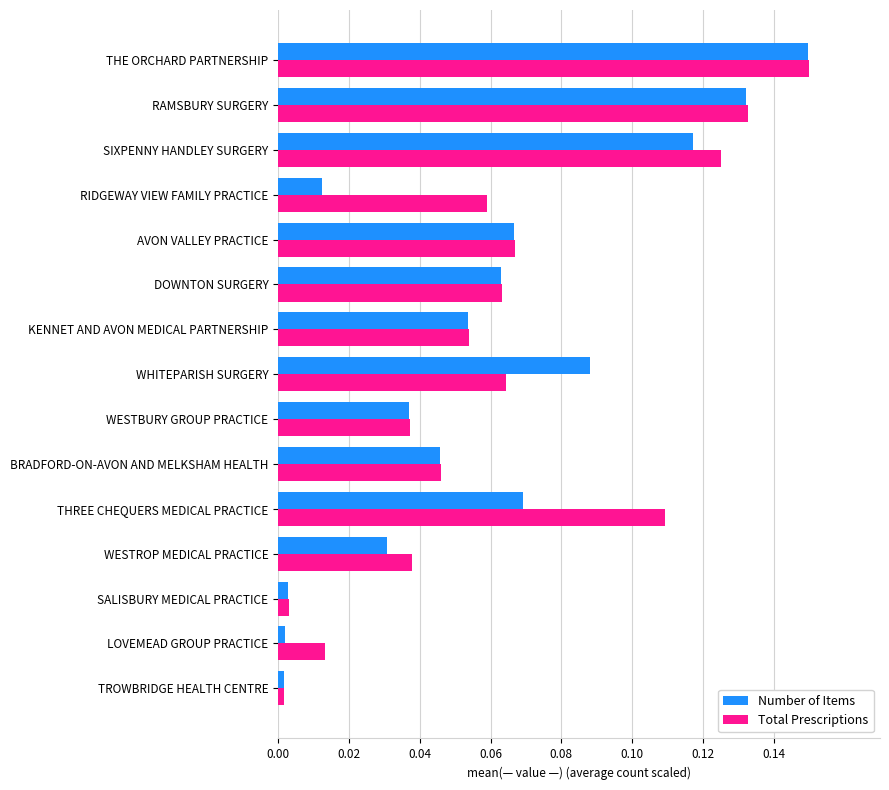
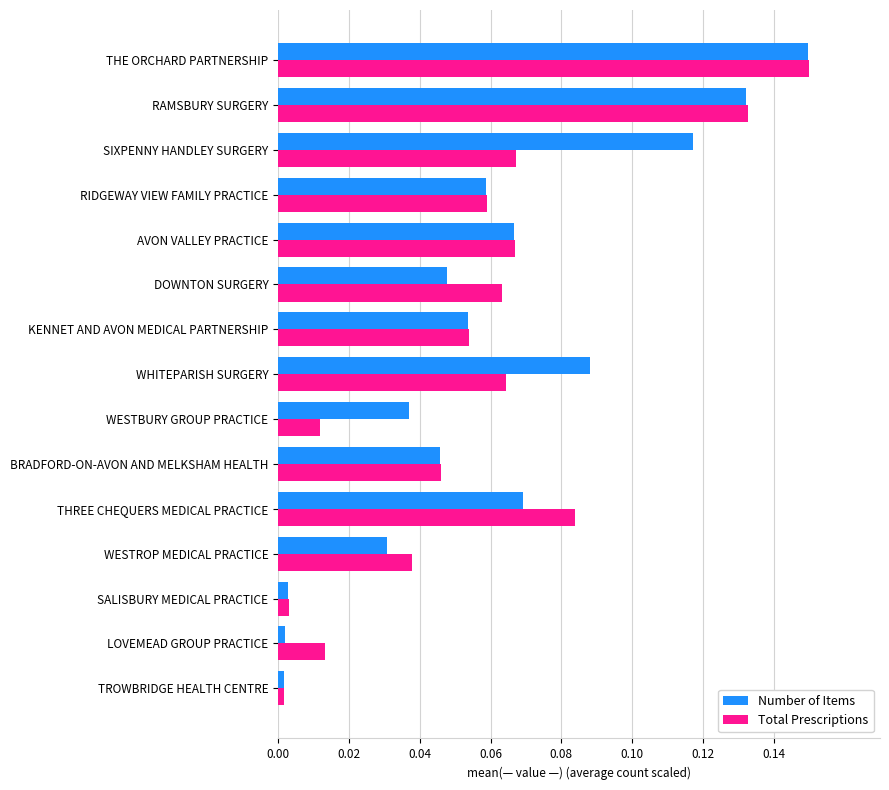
  {
    "Number of Items": {
      "THE ORCHARD PARTNERSHIP": 0.150,
      "RAMSBURY SURGERY": 0.132,
      "SIXPENNY HANDLEY SURGERY": 0.117,
-     "RIDGEWAY VIEW FAMILY PRACTICE": 0.012,
+     "RIDGEWAY VIEW FAMILY PRACTICE": 0.059,
      "AVON VALLEY PRACTICE": 0.067,
-     "DOWNTON SURGERY": 0.063,
+     "DOWNTON SURGERY": 0.048,
      "KENNET AND AVON MEDICAL PARTNERSHIP": 0.054,
      "WHITEPARISH SURGERY": 0.088,
      "WESTBURY GROUP PRACTICE": 0.037,
      "BRADFORD-ON-AVON AND MELKSHAM HEALTH": 0.046,
      "THREE CHEQUERS MEDICAL PRACTICE": 0.069,
      "WESTROP MEDICAL PRACTICE": 0.031,
      "SALISBURY MEDICAL PRACTICE": 0.003,
      "LOVEMEAD GROUP PRACTICE": 0.002,
      "TROWBRIDGE HEALTH CENTRE": 0.002
    },
    "Total Prescriptions": {
      "THE ORCHARD PARTNERSHIP": 0.150,
      "RAMSBURY SURGERY": 0.133,
-     "SIXPENNY HANDLEY SURGERY": 0.125,
+     "SIXPENNY HANDLEY SURGERY": 0.067,
      "RIDGEWAY VIEW FAMILY PRACTICE": 0.059,
      "AVON VALLEY PRACTICE": 0.067,
      "DOWNTON SURGERY": 0.063,
      "KENNET AND AVON MEDICAL PARTNERSHIP": 0.054,
      "WHITEPARISH SURGERY": 0.064,
-     "WESTBURY GROUP PRACTICE": 0.037,
+     "WESTBURY GROUP PRACTICE": 0.012,
      "BRADFORD-ON-AVON AND MELKSHAM HEALTH": 0.046,
-     "THREE CHEQUERS MEDICAL PRACTICE": 0.109,
+     "THREE CHEQUERS MEDICAL PRACTICE": 0.084,
      "WESTROP MEDICAL PRACTICE": 0.038,
      "SALISBURY MEDICAL PRACTICE": 0.003,
      "LOVEMEAD GROUP PRACTICE": 0.013,
      "TROWBRIDGE HEALTH CENTRE": 0.002
    }
  }
